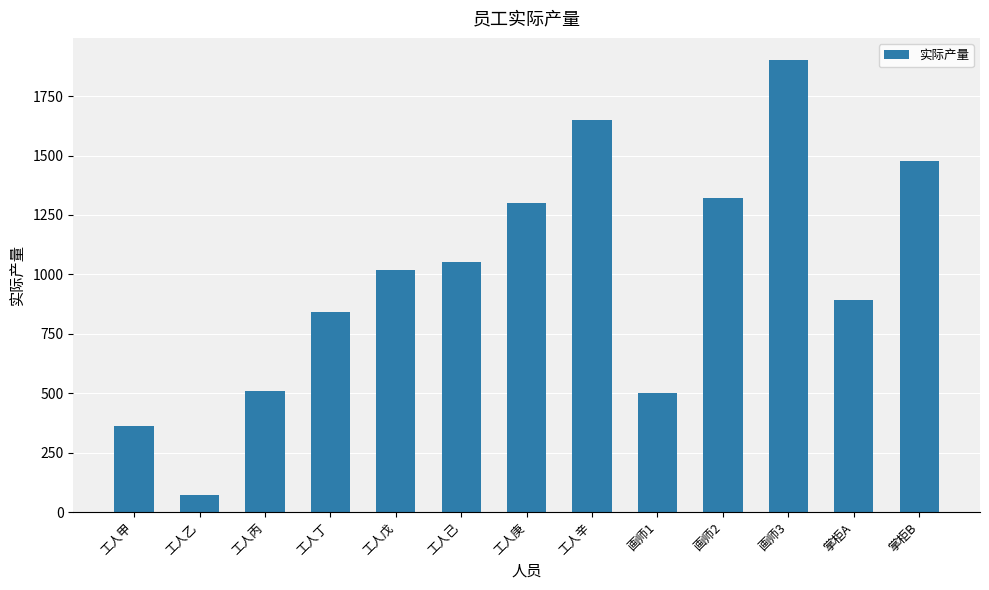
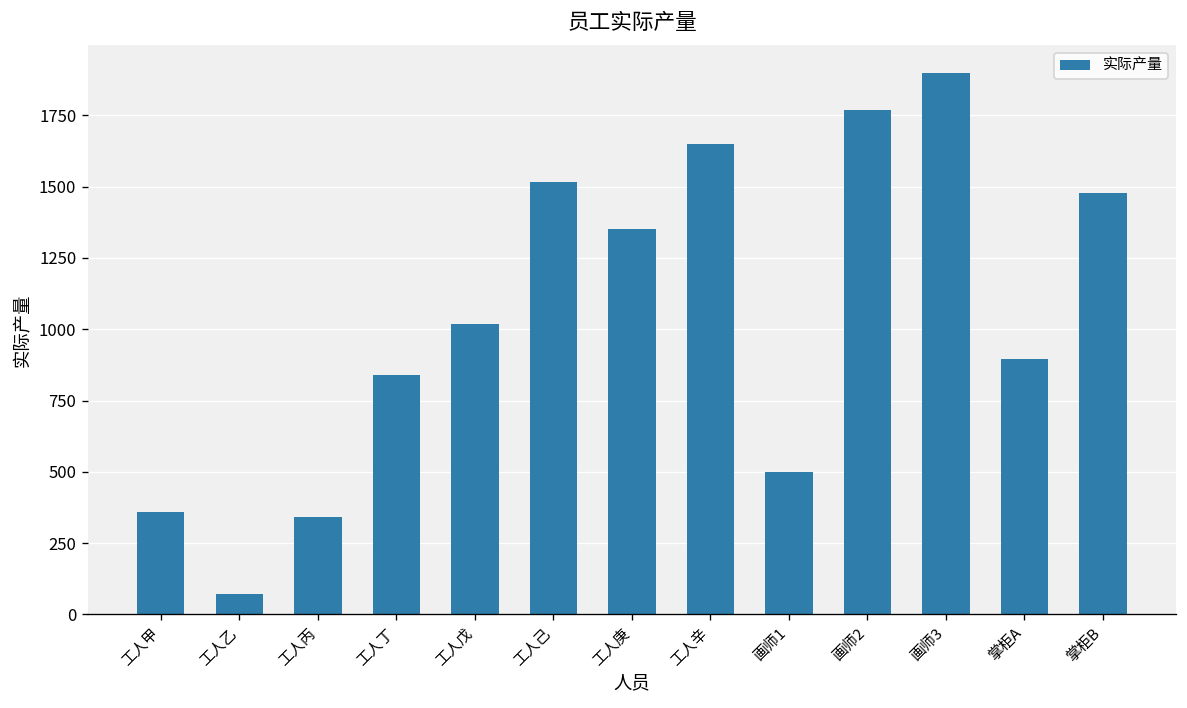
  {
    "工人甲": 360,
    "工人乙": 70,
-   "工人丙": 510,
+   "工人丙": 340,
    "工人丁": 840,
    "工人戊": 1020,
-   "工人己": 1050,
-   "工人庚": 1300,
+   "工人己": 1520,
+   "工人庚": 1350,
    "工人辛": 1650,
    "画师1": 500,
-   "画师2": 1320,
+   "画师2": 1770,
    "画师3": 1900,
    "掌柜A": 890,
    "掌柜B": 1480
  }
